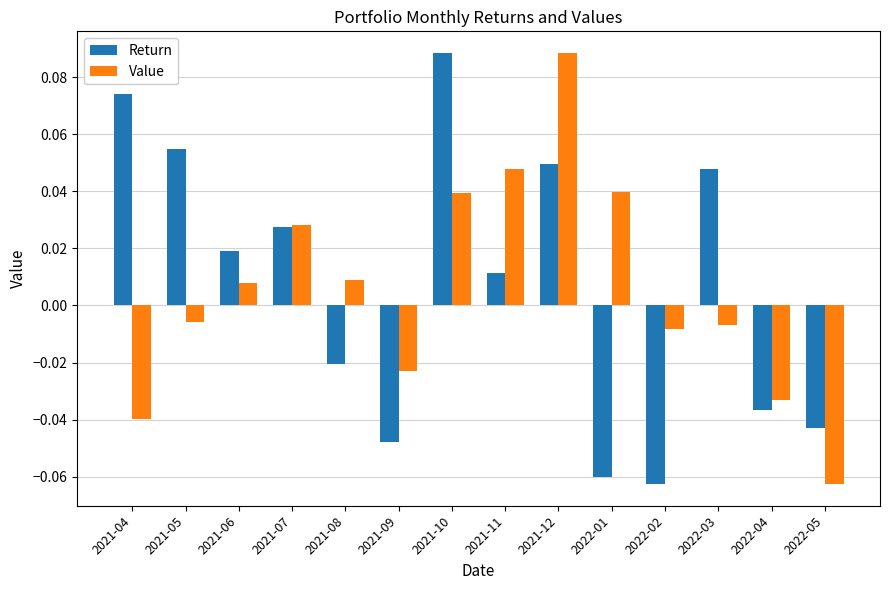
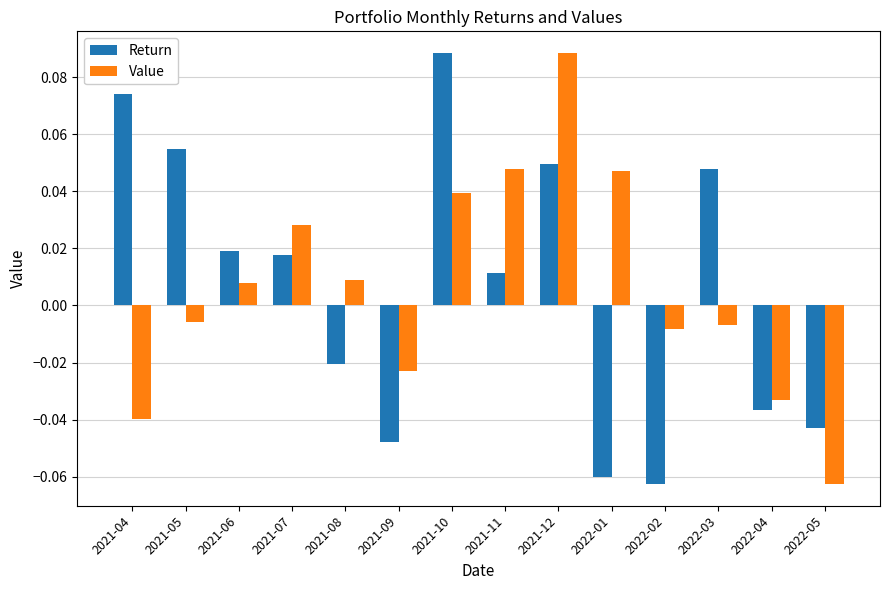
  {
    "Return": {
      "2021-04": 0.074,
      "2021-05": 0.055,
      "2021-06": 0.019,
-     "2021-07": 0.028,
+     "2021-07": 0.018,
      "2021-08": -0.021,
      "2021-09": -0.048,
      "2021-10": 0.088,
      "2021-11": 0.011,
      "2021-12": 0.049,
      "2022-01": -0.060,
      "2022-02": -0.063,
      "2022-03": 0.048,
      "2022-04": -0.037,
      "2022-05": -0.043
    },
    "Value": {
      "2021-04": -0.040,
      "2021-05": -0.006,
      "2021-06": 0.008,
      "2021-07": 0.028,
      "2021-08": 0.009,
      "2021-09": -0.023,
      "2021-10": 0.039,
      "2021-11": 0.048,
      "2021-12": 0.088,
-     "2022-01": 0.040,
+     "2022-01": 0.047,
      "2022-02": -0.008,
      "2022-03": -0.007,
      "2022-04": -0.033,
      "2022-05": -0.063
    }
  }
